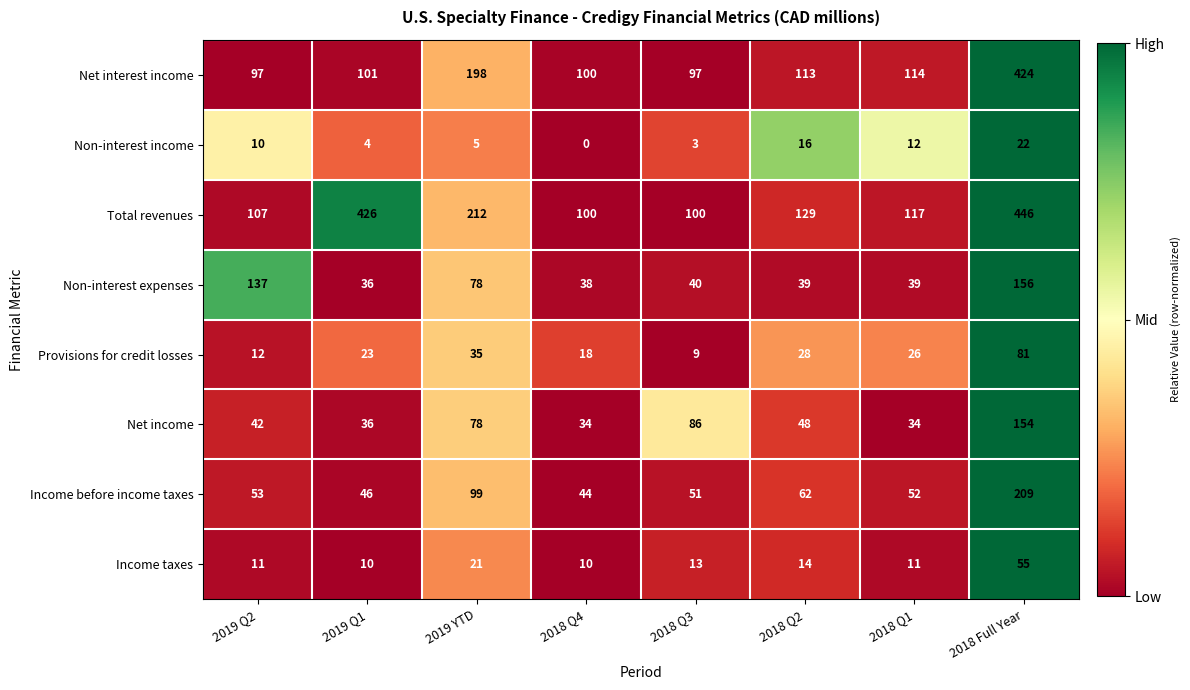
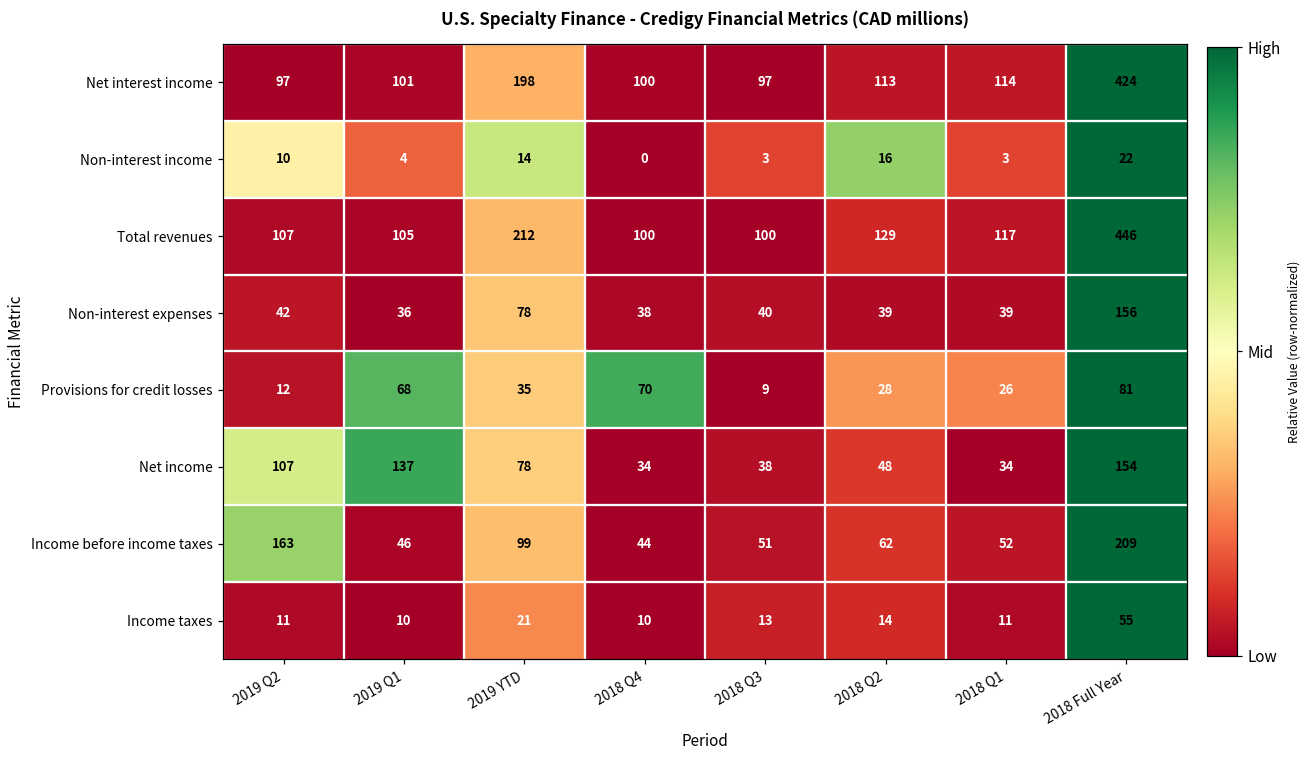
  {
    "Net interest income": {
      "2019 Q2": 97,
      "2019 Q1": 101,
      "2019 YTD": 198,
      "2018 Q4": 100,
      "2018 Q3": 97,
      "2018 Q2": 113,
      "2018 Q1": 114,
      "2018 Full Year": 424
    },
    "Non-interest income": {
      "2019 Q2": 10,
      "2019 Q1": 4,
-     "2019 YTD": 5,
+     "2019 YTD": 14,
      "2018 Q4": 0,
      "2018 Q3": 3,
      "2018 Q2": 16,
-     "2018 Q1": 12,
+     "2018 Q1": 3,
      "2018 Full Year": 22
    },
    "Total revenues": {
      "2019 Q2": 107,
-     "2019 Q1": 426,
+     "2019 Q1": 105,
      "2019 YTD": 212,
      "2018 Q4": 100,
      "2018 Q3": 100,
      "2018 Q2": 129,
      "2018 Q1": 117,
      "2018 Full Year": 446
    },
    "Non-interest expenses": {
-     "2019 Q2": 137,
+     "2019 Q2": 42,
      "2019 Q1": 36,
      "2019 YTD": 78,
      "2018 Q4": 38,
      "2018 Q3": 40,
      "2018 Q2": 39,
      "2018 Q1": 39,
      "2018 Full Year": 156
    },
    "Provisions for credit losses": {
      "2019 Q2": 12,
-     "2019 Q1": 23,
+     "2019 Q1": 68,
      "2019 YTD": 35,
-     "2018 Q4": 18,
+     "2018 Q4": 70,
      "2018 Q3": 9,
      "2018 Q2": 28,
      "2018 Q1": 26,
      "2018 Full Year": 81
    },
    "Net income": {
-     "2019 Q2": 42,
-     "2019 Q1": 36,
+     "2019 Q2": 107,
+     "2019 Q1": 137,
      "2019 YTD": 78,
      "2018 Q4": 34,
-     "2018 Q3": 86,
+     "2018 Q3": 38,
      "2018 Q2": 48,
      "2018 Q1": 34,
      "2018 Full Year": 154
    },
    "Income before income taxes": {
-     "2019 Q2": 53,
+     "2019 Q2": 163,
      "2019 Q1": 46,
      "2019 YTD": 99,
      "2018 Q4": 44,
      "2018 Q3": 51,
      "2018 Q2": 62,
      "2018 Q1": 52,
      "2018 Full Year": 209
    },
    "Income taxes": {
      "2019 Q2": 11,
      "2019 Q1": 10,
      "2019 YTD": 21,
      "2018 Q4": 10,
      "2018 Q3": 13,
      "2018 Q2": 14,
      "2018 Q1": 11,
      "2018 Full Year": 55
    }
  }
